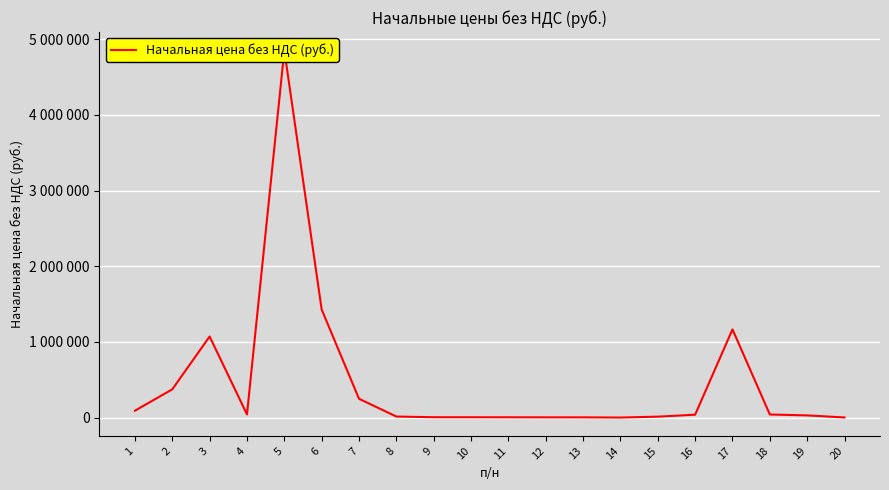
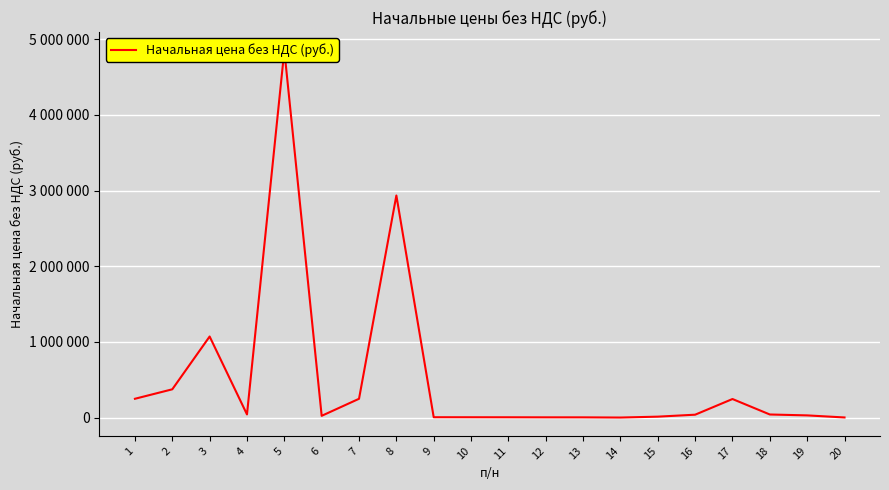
  {
-   "1": 100000,
+   "1": 200000,
    "2": 400000,
    "3": 1100000,
    "4": 0,
-   "6": 1400000,
+   "6": 0,
    "7": 200000,
-   "8": 0,
+   "8": 2900000,
    "9": 0,
    "10": 0,
    "11": 0,
    "12": 0,
    "13": 0,
    "14": 0,
    "15": 0,
    "16": 0,
-   "17": 1200000,
+   "17": 200000,
    "18": 0,
    "19": 0,
    "20": 0
  }
